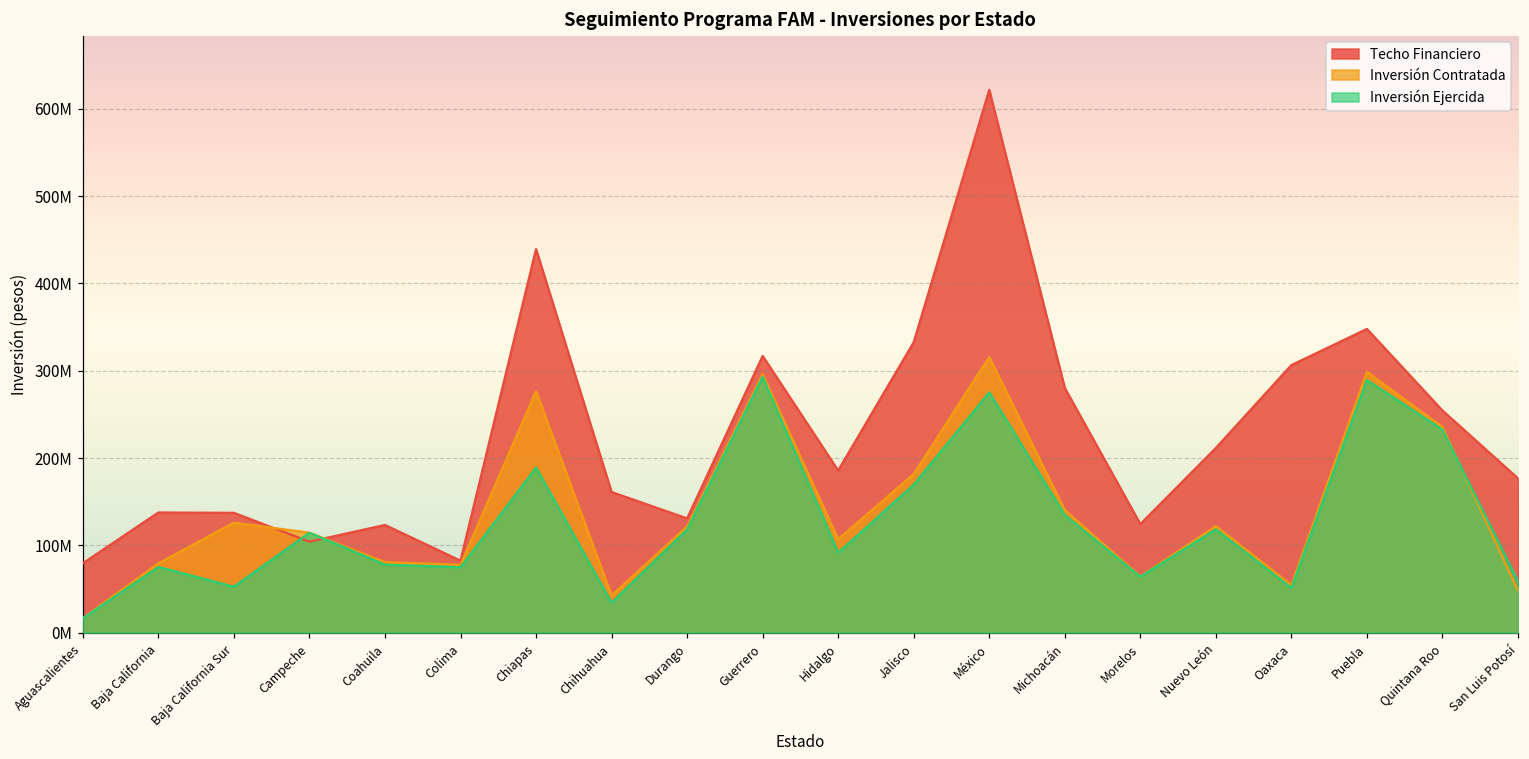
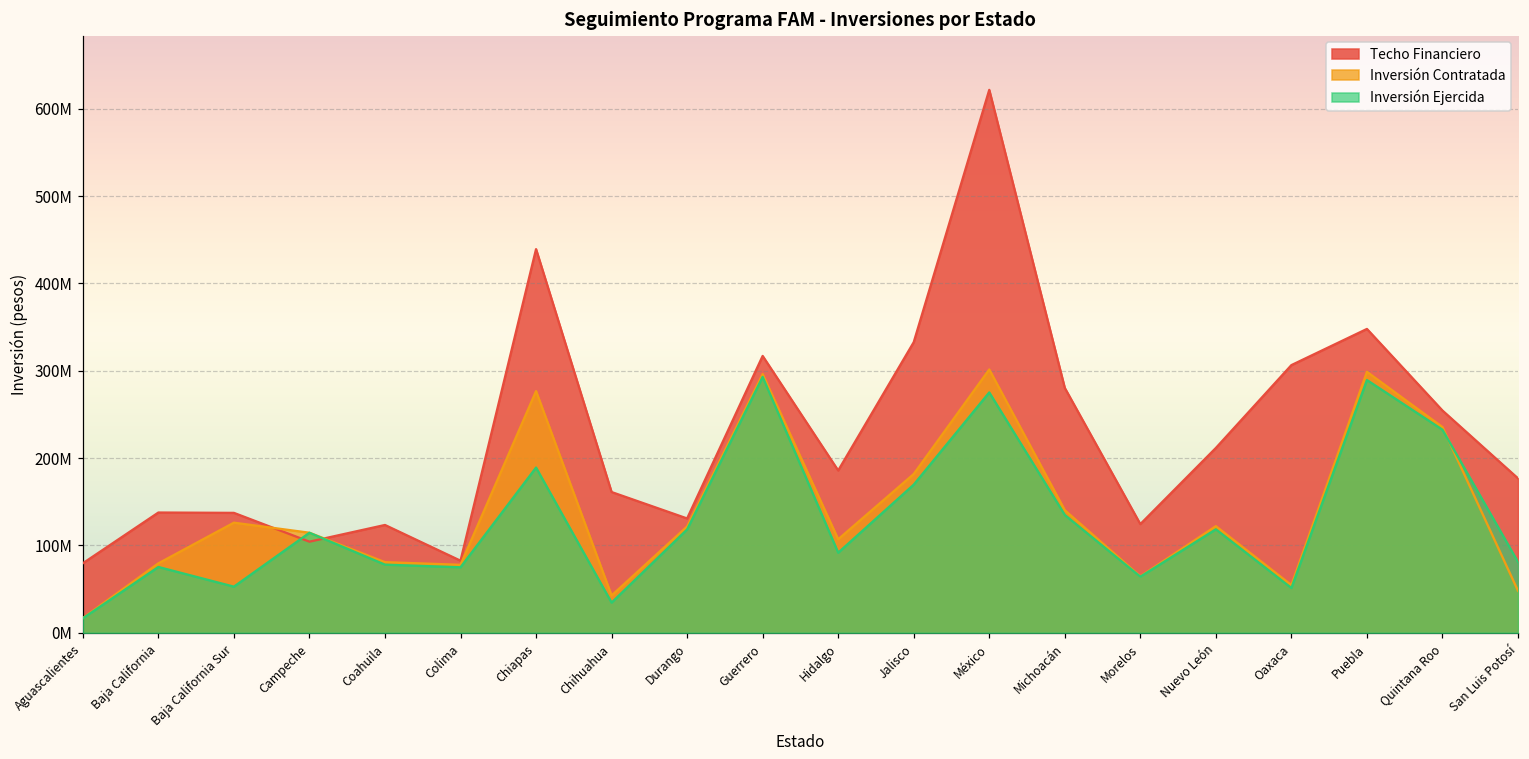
  {
    "Techo Financiero": {
      "Aguascalientes": 80000000,
      "Baja California": 140000000,
      "Baja California Sur": 140000000,
      "Campeche": 100000000,
      "Coahuila": 120000000,
      "Colima": 80000000,
      "Chiapas": 440000000,
      "Chihuahua": 160000000,
      "Durango": 130000000,
      "Guerrero": 320000000,
      "Hidalgo": 190000000,
      "Jalisco": 330000000,
      "México": 620000000,
      "Michoacán": 280000000,
      "Morelos": 120000000,
      "Nuevo León": 210000000,
      "Oaxaca": 310000000,
      "Puebla": 350000000,
      "Quintana Roo": 250000000,
      "San Luis Potosí": 180000000
    },
    "Inversión Contratada": {
      "Baja California": 80000000,
      "Baja California Sur": 130000000,
      "Chiapas": 280000000,
      "Chihuahua": 40000000,
      "Durango": 120000000,
      "Hidalgo": 110000000,
      "Jalisco": 180000000,
-     "México": 320000000,
+     "México": 300000000,
      "Michoacán": 140000000,
      "Nuevo León": 120000000,
      "Puebla": 300000000,
      "San Luis Potosí": 50000000
    },
    "Inversión Ejercida": {
      "Baja California": 80000000,
      "Baja California Sur": 50000000,
      "Chiapas": 190000000,
      "Chihuahua": 30000000,
      "Durango": 120000000,
      "Hidalgo": 90000000,
      "Jalisco": 170000000,
      "México": 280000000,
      "Michoacán": 130000000,
      "Nuevo León": 120000000,
      "Puebla": 290000000,
-     "San Luis Potosí": 60000000
+     "San Luis Potosí": 80000000
    }
  }
